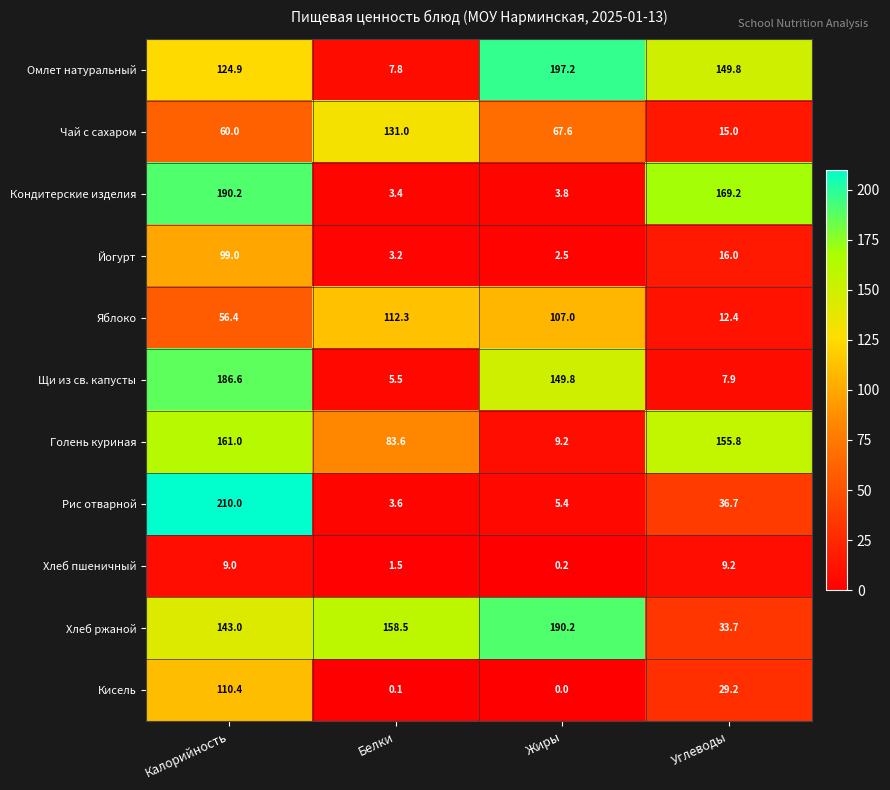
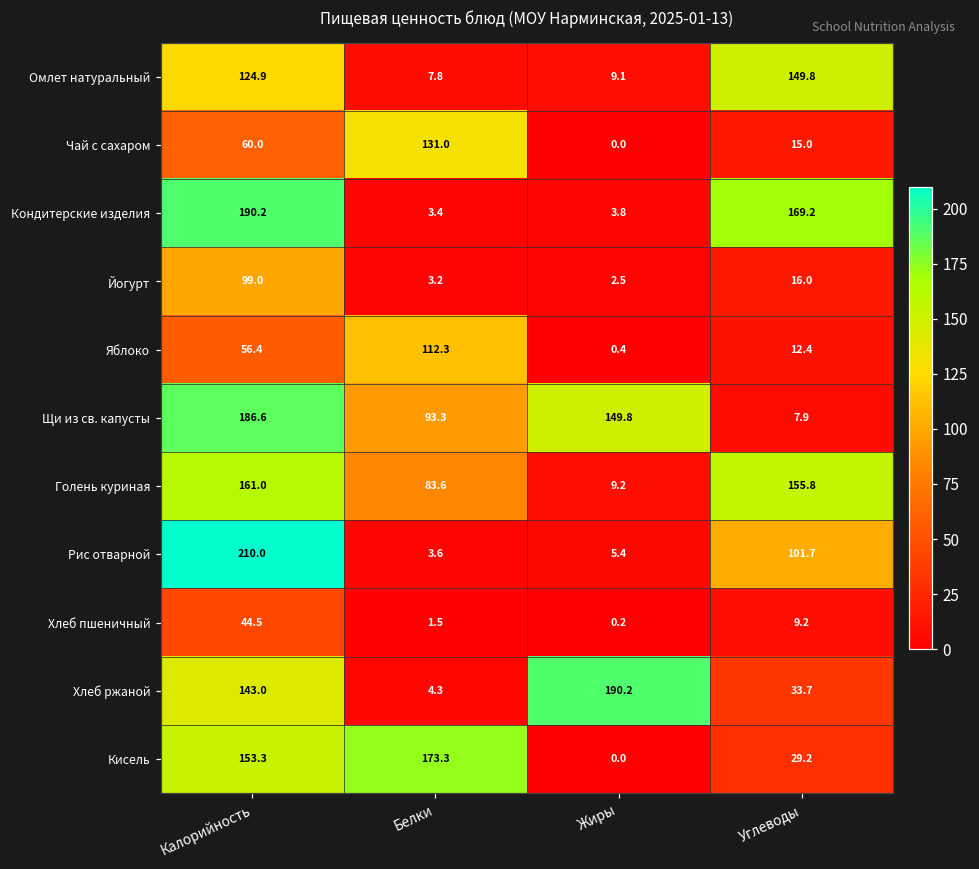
  {
    "Омлет натуральный": {
      "Калорийность": 124.9,
      "Белки": 7.8,
-     "Жиры": 197.2,
+     "Жиры": 9.1,
      "Углеводы": 149.8
    },
    "Чай с сахаром": {
      "Калорийность": 60.0,
      "Белки": 131.0,
-     "Жиры": 67.6,
+     "Жиры": 0.0,
      "Углеводы": 15.0
    },
    "Кондитерские изделия": {
      "Калорийность": 190.2,
      "Белки": 3.4,
      "Жиры": 3.8,
      "Углеводы": 169.2
    },
    "Йогурт": {
      "Калорийность": 99.0,
      "Белки": 3.2,
      "Жиры": 2.5,
      "Углеводы": 16.0
    },
    "Яблоко": {
      "Калорийность": 56.4,
      "Белки": 112.3,
-     "Жиры": 107.0,
+     "Жиры": 0.4,
      "Углеводы": 12.4
    },
    "Щи из св. капусты": {
      "Калорийность": 186.6,
-     "Белки": 5.5,
+     "Белки": 93.3,
      "Жиры": 149.8,
      "Углеводы": 7.9
    },
    "Голень куриная": {
      "Калорийность": 161.0,
      "Белки": 83.6,
      "Жиры": 9.2,
      "Углеводы": 155.8
    },
    "Рис отварной": {
      "Калорийность": 210.0,
      "Белки": 3.6,
      "Жиры": 5.4,
-     "Углеводы": 36.7
+     "Углеводы": 101.7
    },
    "Хлеб пшеничный": {
-     "Калорийность": 9.0,
+     "Калорийность": 44.5,
      "Белки": 1.5,
      "Жиры": 0.2,
      "Углеводы": 9.2
    },
    "Хлеб ржаной": {
      "Калорийность": 143.0,
-     "Белки": 158.5,
+     "Белки": 4.3,
      "Жиры": 190.2,
      "Углеводы": 33.7
    },
    "Кисель": {
-     "Калорийность": 110.4,
-     "Белки": 0.1,
+     "Калорийность": 153.3,
+     "Белки": 173.3,
      "Жиры": 0.0,
      "Углеводы": 29.2
    }
  }
